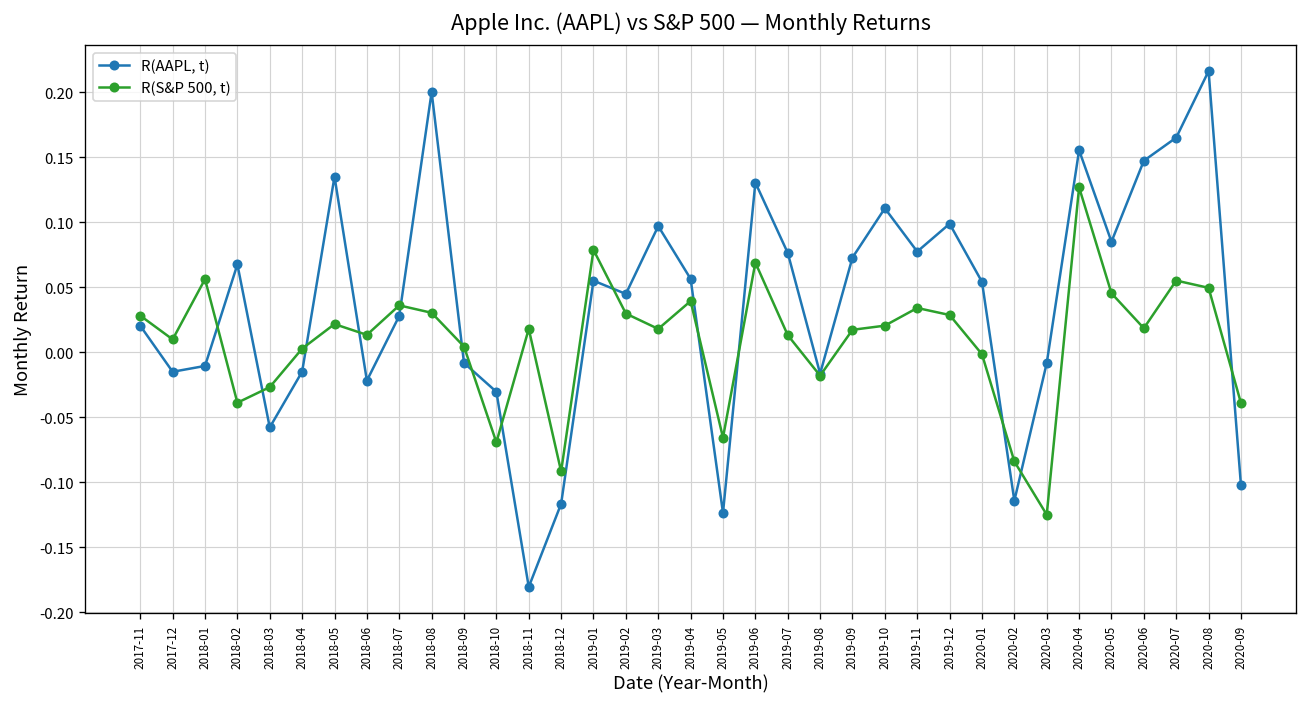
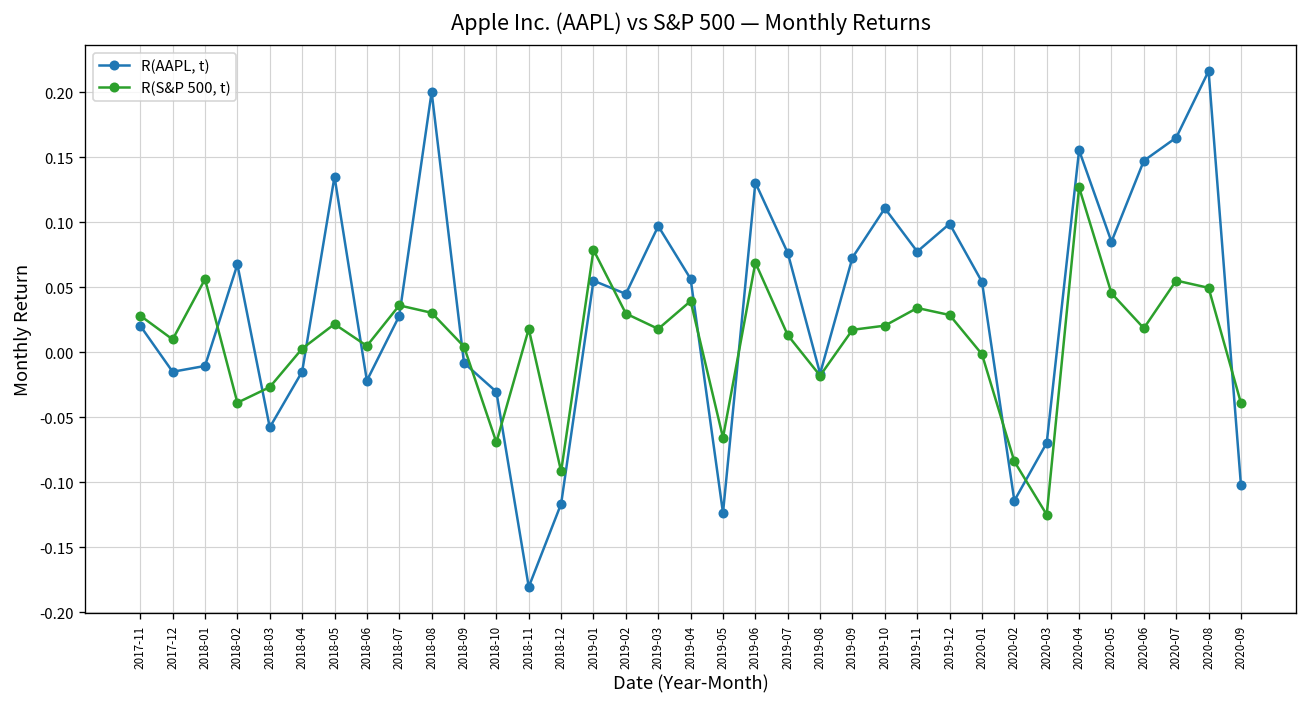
  {
    "R(AAPL, t)": {
      "2017-11": 0.020,
      "2017-12": -0.015,
      "2018-01": -0.011,
      "2018-02": 0.068,
      "2018-03": -0.058,
      "2018-04": -0.015,
      "2018-05": 0.135,
      "2018-06": -0.022,
      "2018-07": 0.028,
      "2018-08": 0.200,
      "2018-09": -0.008,
      "2018-10": -0.031,
      "2018-11": -0.181,
      "2018-12": -0.117,
      "2019-01": 0.055,
      "2019-02": 0.045,
      "2019-03": 0.097,
      "2019-04": 0.056,
      "2019-05": -0.124,
      "2019-06": 0.131,
      "2019-07": 0.076,
      "2019-09": 0.073,
      "2019-10": 0.111,
      "2019-11": 0.077,
      "2019-12": 0.099,
      "2020-01": 0.054,
      "2020-02": -0.114,
-     "2020-03": -0.009,
+     "2020-03": -0.070,
      "2020-04": 0.155,
      "2020-05": 0.085,
      "2020-06": 0.147,
      "2020-07": 0.165,
      "2020-08": 0.216,
      "2020-09": -0.103
    },
    "R(S&P 500, t)": {
      "2017-11": 0.028,
      "2017-12": 0.010,
      "2018-01": 0.056,
      "2018-02": -0.039,
      "2018-03": -0.027,
      "2018-04": 0.003,
      "2018-05": 0.022,
-     "2018-06": 0.013,
+     "2018-06": 0.005,
      "2018-07": 0.036,
      "2018-08": 0.030,
      "2018-09": 0.004,
      "2018-10": -0.069,
      "2018-11": 0.018,
      "2018-12": -0.092,
      "2019-01": 0.079,
      "2019-02": 0.030,
      "2019-03": 0.018,
      "2019-04": 0.039,
      "2019-05": -0.066,
      "2019-06": 0.069,
      "2019-07": 0.013,
      "2019-09": 0.017,
      "2019-10": 0.020,
      "2019-11": 0.034,
      "2019-12": 0.029,
      "2020-01": -0.002,
      "2020-02": -0.084,
      "2020-03": -0.125,
      "2020-04": 0.127,
      "2020-05": 0.045,
      "2020-06": 0.018,
      "2020-07": 0.055,
      "2020-08": 0.050,
      "2020-09": -0.039
    }
  }
